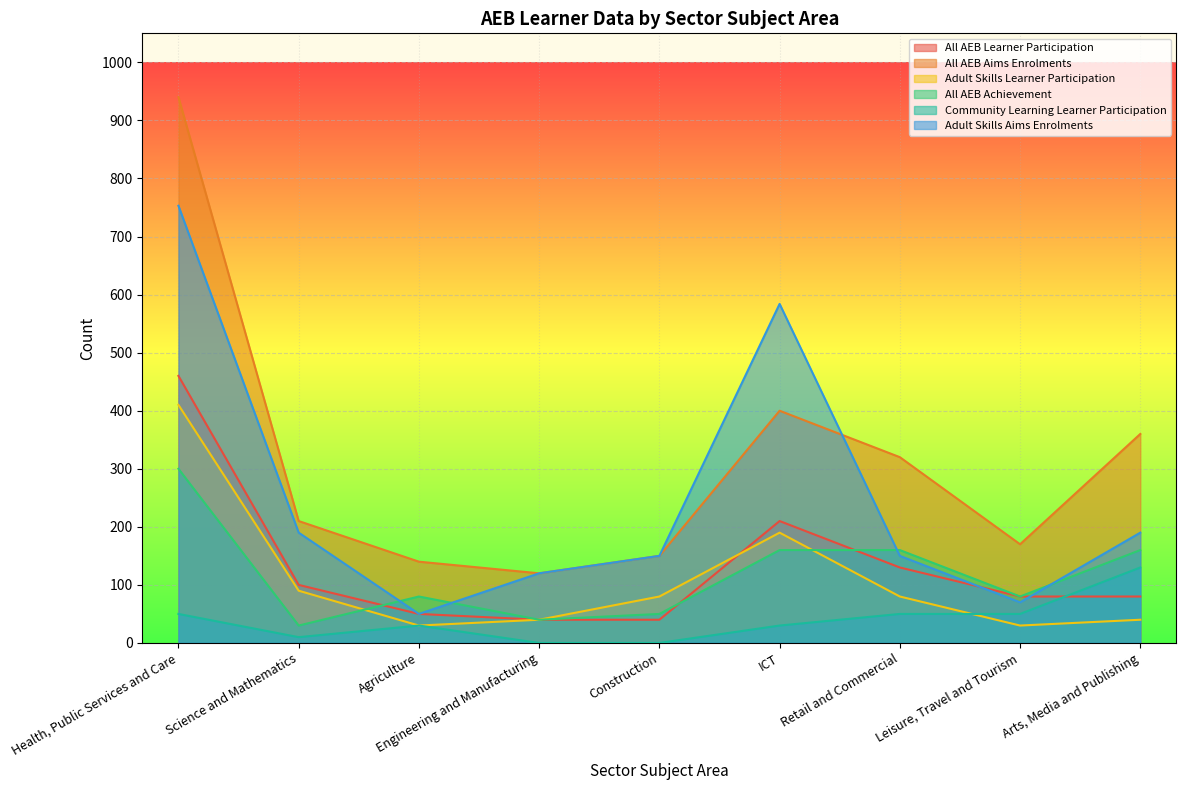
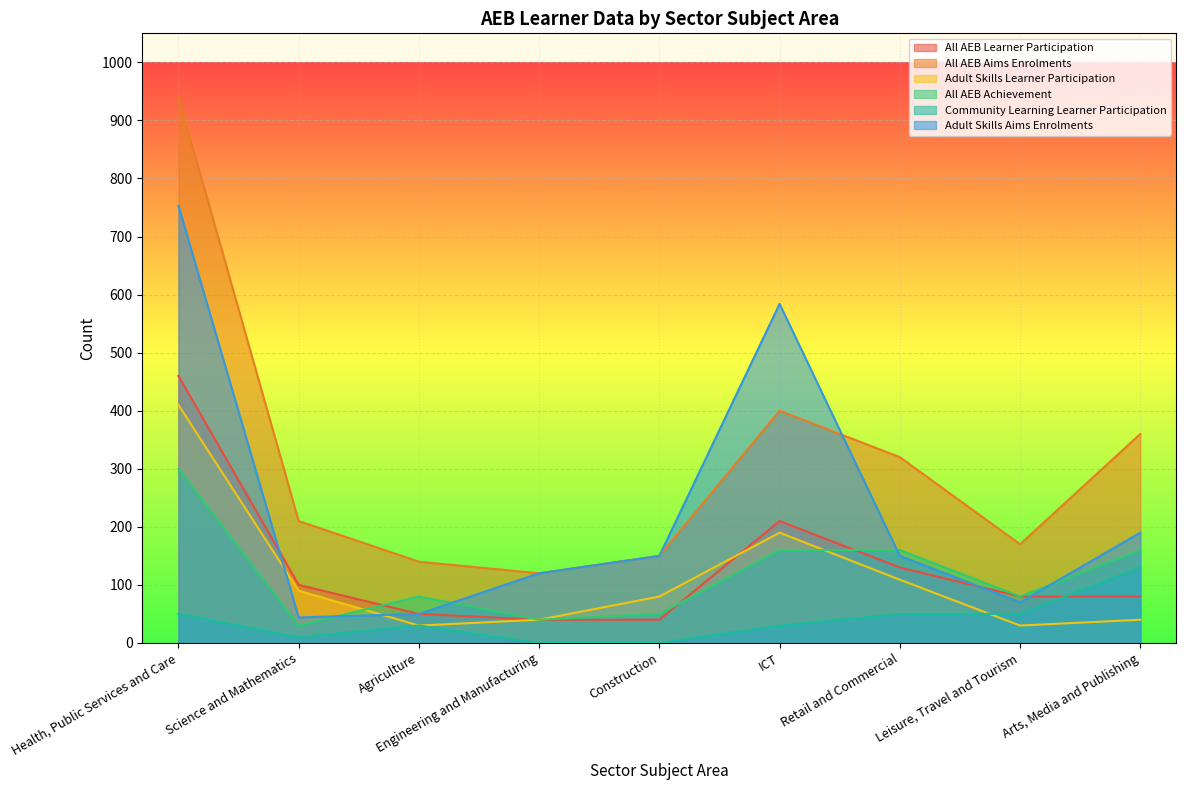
  {
    "Adult Skills Learner Participation": {
      "Health, Public Services and Care": 410,
      "Science and Mathematics": 90,
      "Construction": 80,
      "ICT": 190,
-     "Retail and Commercial": 80,
+     "Retail and Commercial": 110,
      "Leisure, Travel and Tourism": 30,
      "Arts, Media and Publishing": 40
    },
    "Adult Skills Aims Enrolments": {
      "Health, Public Services and Care": 750,
-     "Science and Mathematics": 190,
+     "Science and Mathematics": 40,
      "ICT": 580,
      "Retail and Commercial": 150,
      "Leisure, Travel and Tourism": 70,
      "Arts, Media and Publishing": 190
    }
  }
